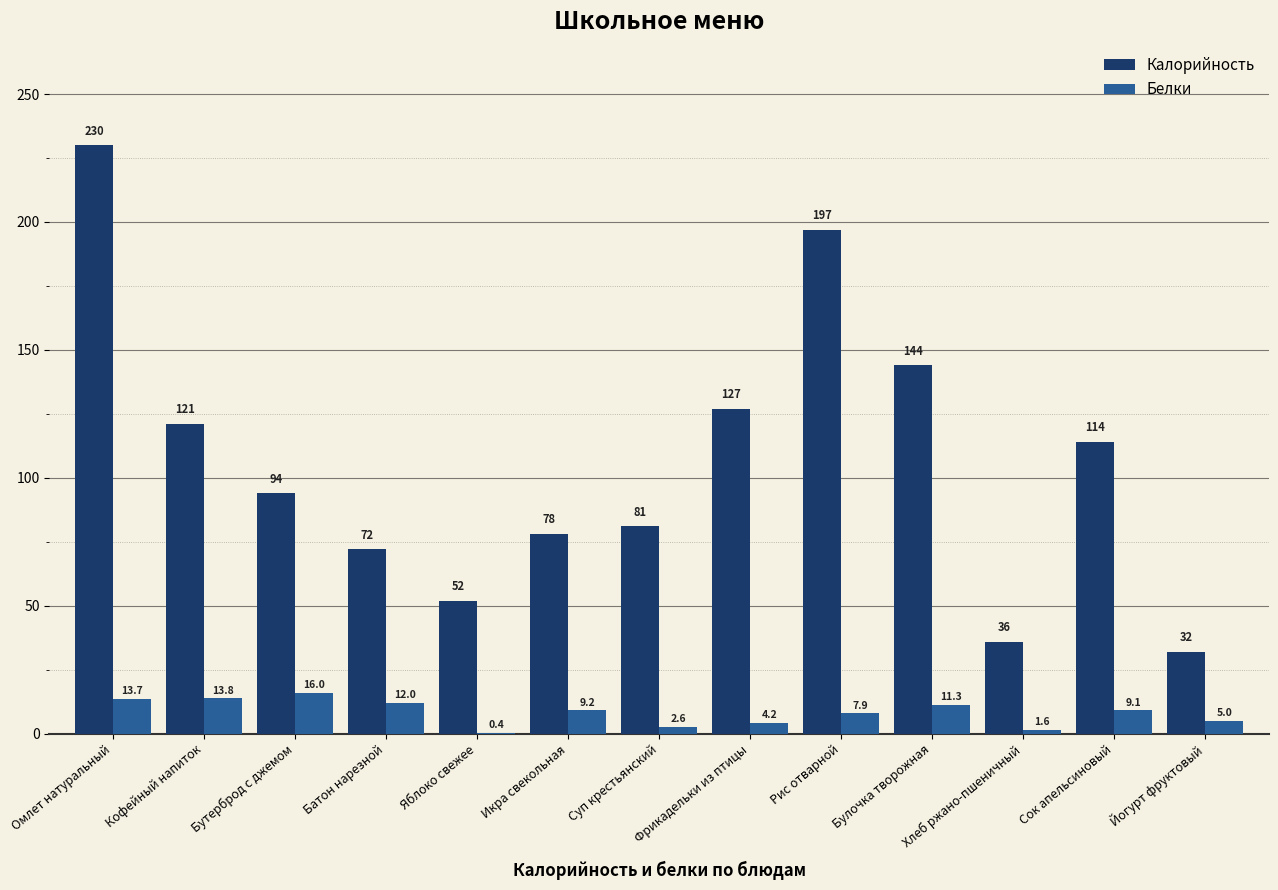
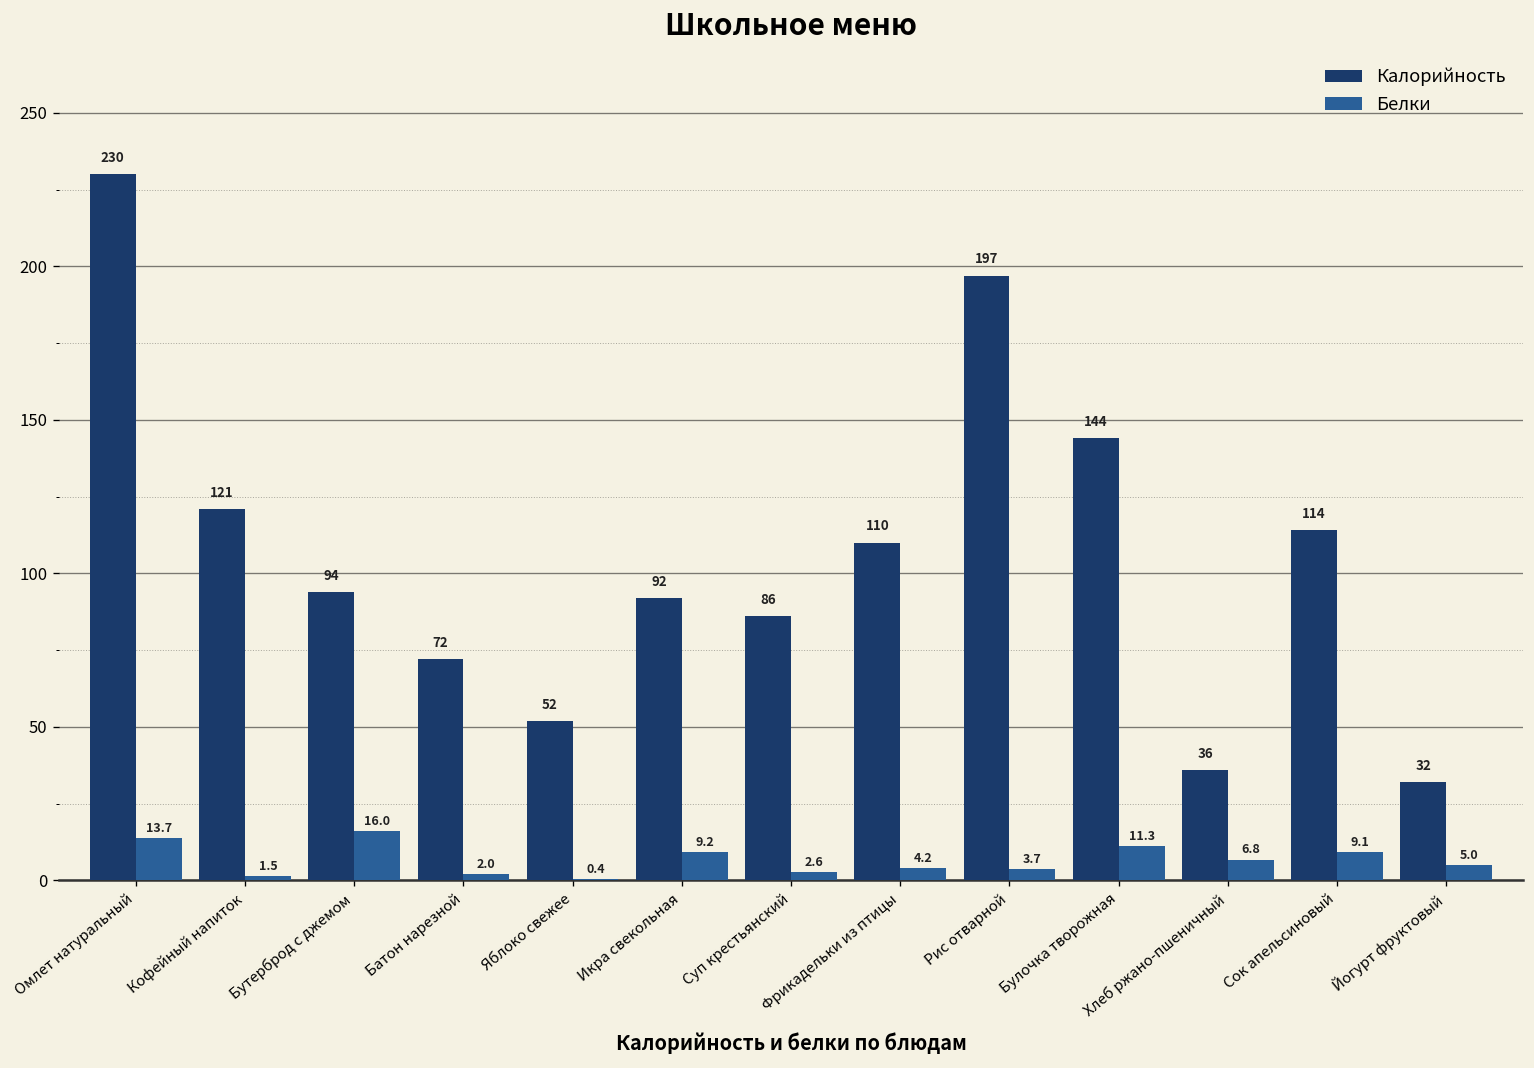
  {
    "Калорийность": {
      "Омлет натуральный": 230,
      "Кофейный напиток": 121,
      "Бутерброд с джемом": 94,
      "Батон нарезной": 72,
      "Яблоко свежее": 52,
-     "Икра свекольная": 78,
-     "Суп крестьянский": 81,
-     "Фрикадельки из птицы": 127,
+     "Икра свекольная": 92,
+     "Суп крестьянский": 86,
+     "Фрикадельки из птицы": 110,
      "Рис отварной": 197,
      "Булочка творожная": 144,
      "Хлеб ржано-пшеничный": 36,
      "Сок апельсиновый": 114,
      "Йогурт фруктовый": 32
    },
    "Белки": {
      "Омлет натуральный": 13.7,
-     "Кофейный напиток": 13.8,
+     "Кофейный напиток": 1.5,
      "Бутерброд с джемом": 16.0,
-     "Батон нарезной": 12.0,
+     "Батон нарезной": 2.0,
      "Яблоко свежее": 0.4,
      "Икра свекольная": 9.2,
      "Суп крестьянский": 2.6,
      "Фрикадельки из птицы": 4.2,
-     "Рис отварной": 7.9,
+     "Рис отварной": 3.7,
      "Булочка творожная": 11.3,
-     "Хлеб ржано-пшеничный": 1.6,
+     "Хлеб ржано-пшеничный": 6.8,
      "Сок апельсиновый": 9.1,
      "Йогурт фруктовый": 5.0
    }
  }
